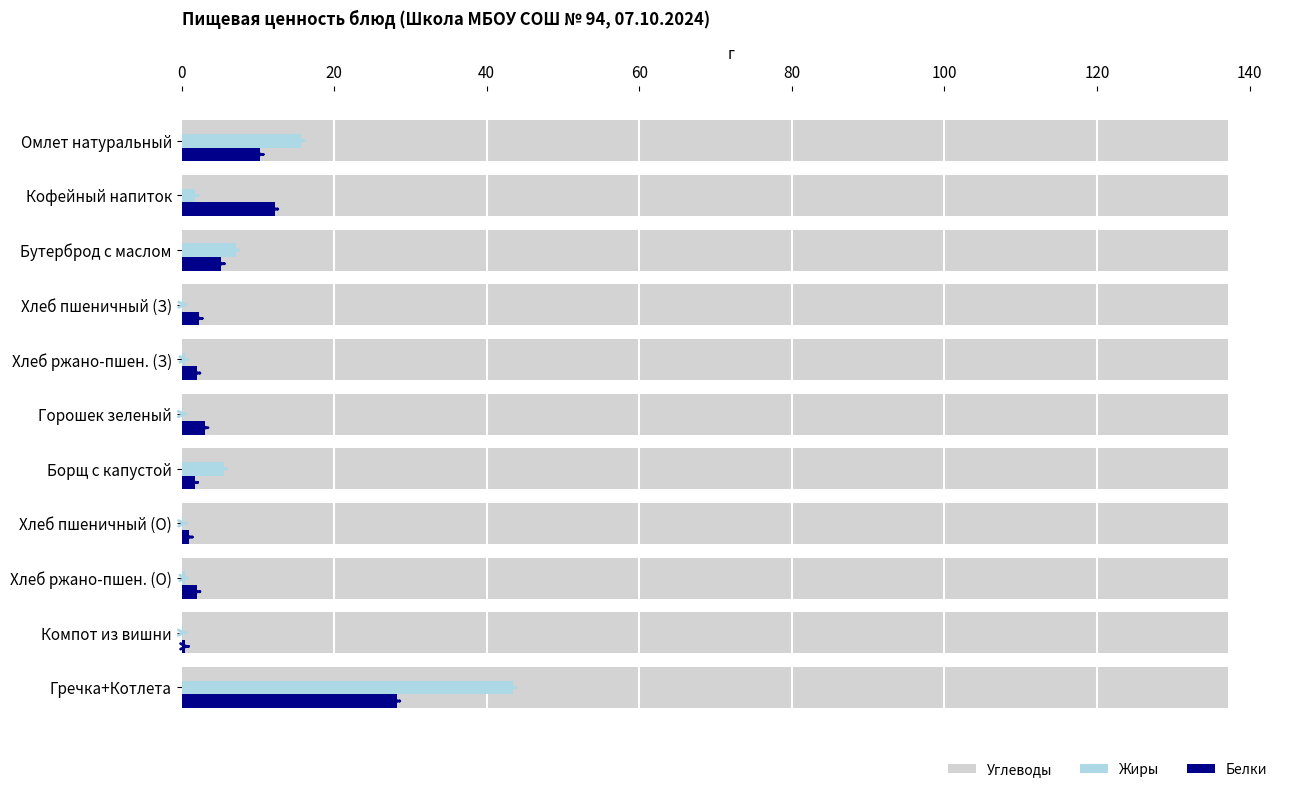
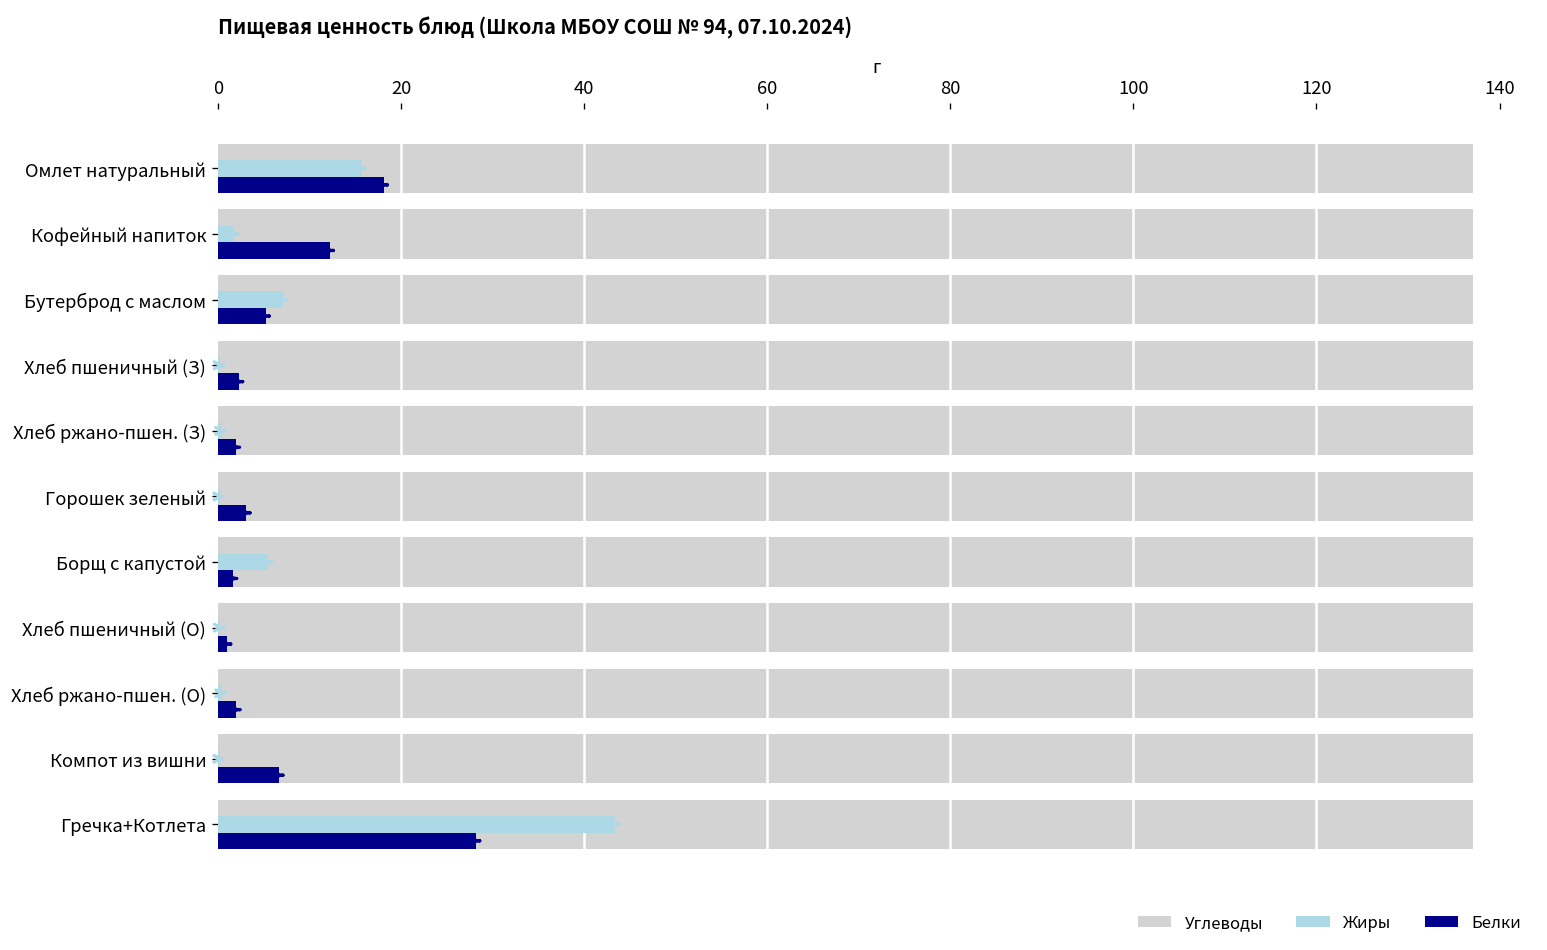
  {
    "Белки": {
-     "Омлет натуральный": 10,
-     "Компот из вишни": 1
+     "Омлет натуральный": 18,
+     "Компот из вишни": 7
    }
  }
